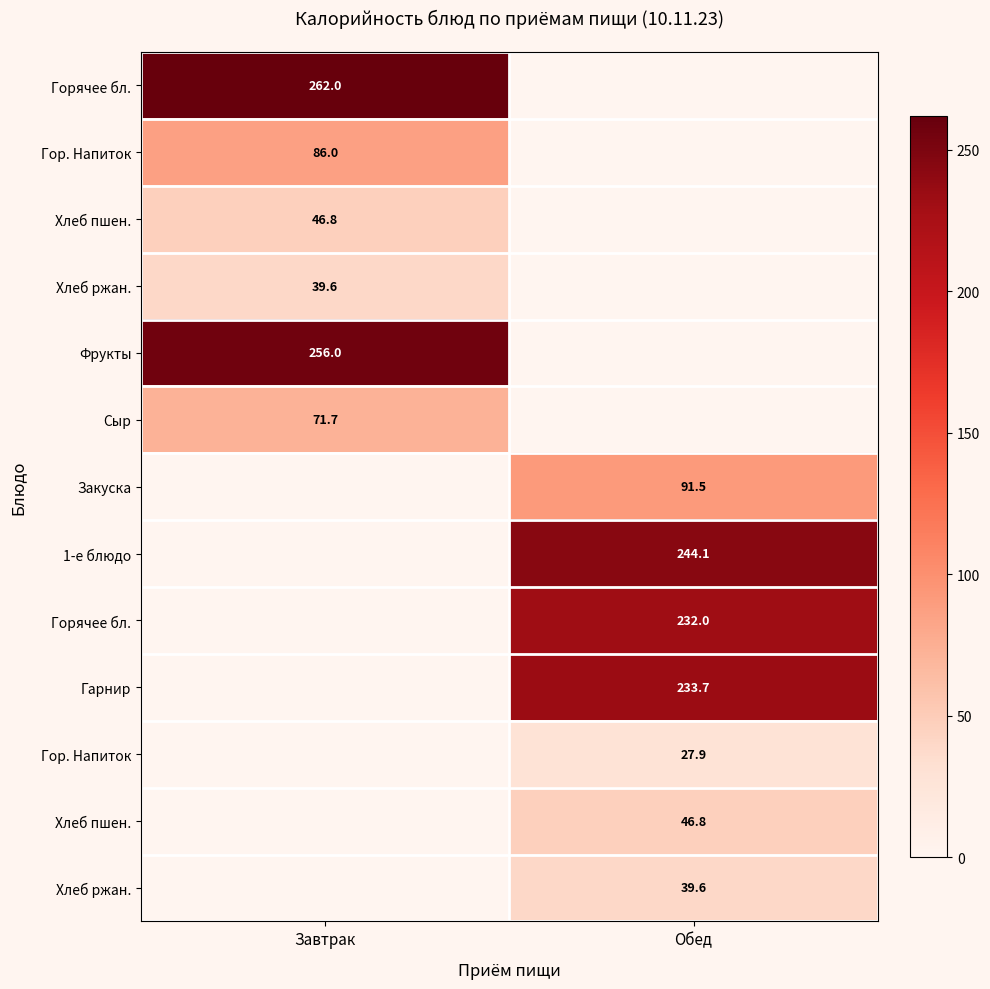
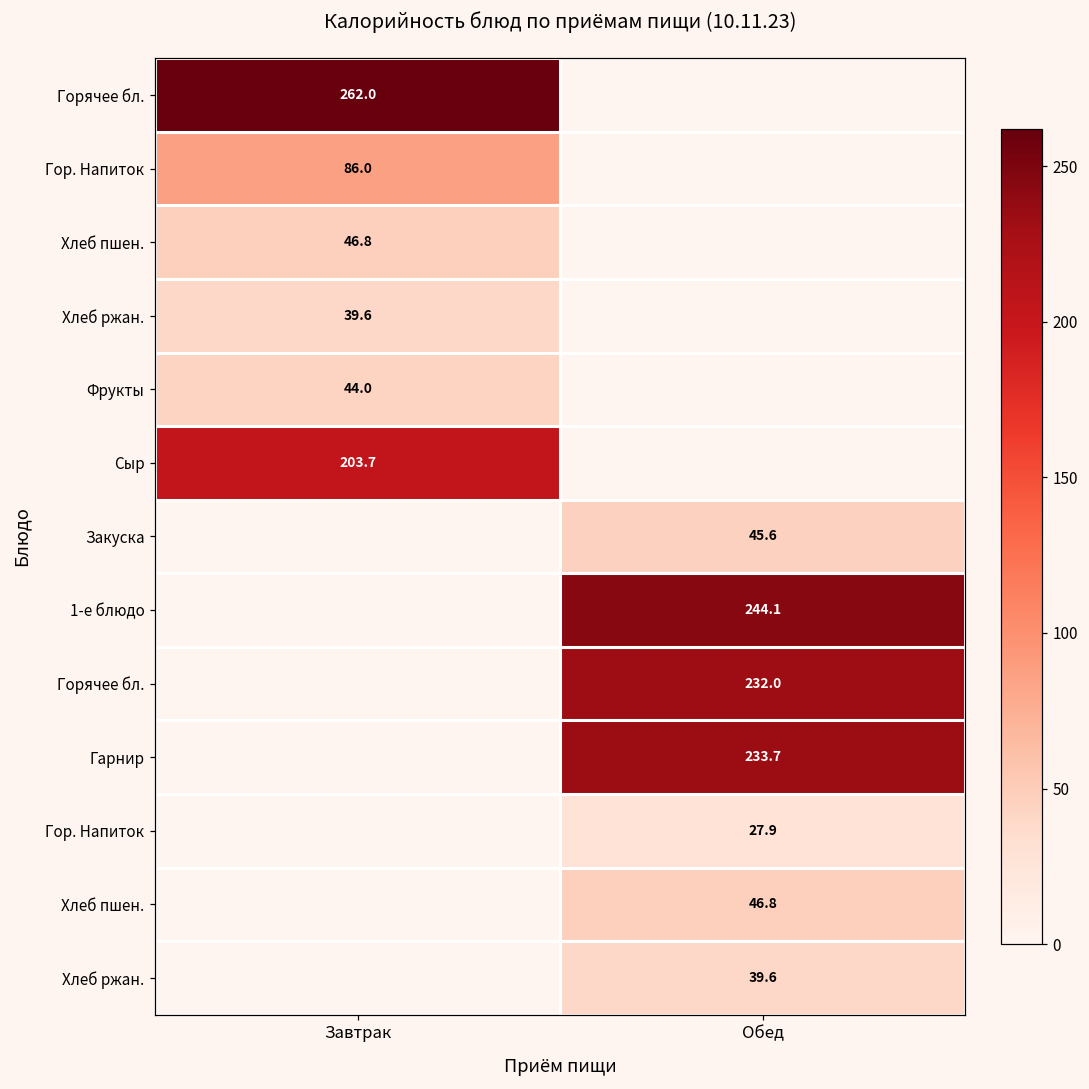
  {
    "Фрукты": {
-     "Завтрак": 256.0
+     "Завтрак": 44.0
    },
    "Сыр": {
-     "Завтрак": 71.7
+     "Завтрак": 203.7
    },
    "Закуска": {
-     "Обед": 91.5
+     "Обед": 45.6
    },
    "1-е блюдо": {
      "Обед": 244.1
    },
    "Гарнир": {
      "Обед": 233.7
    }
  }
